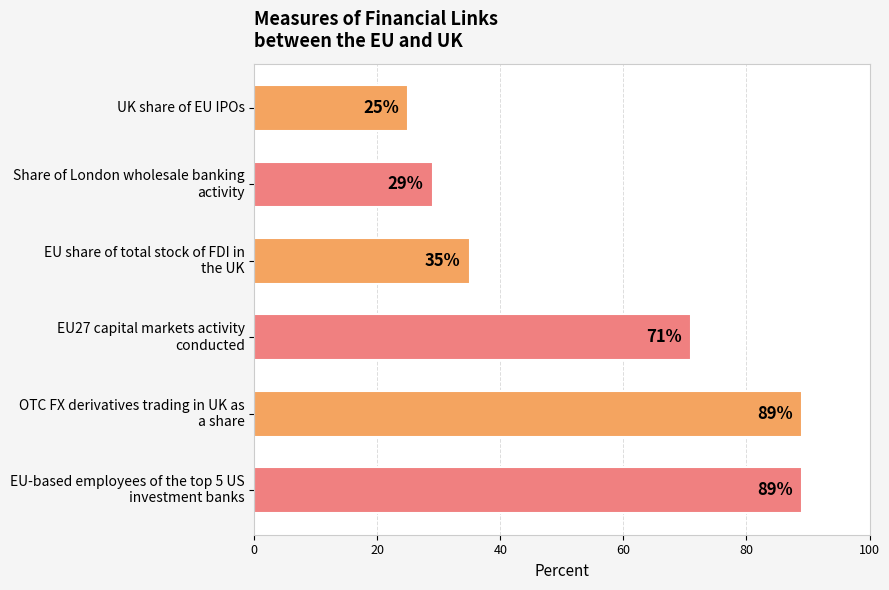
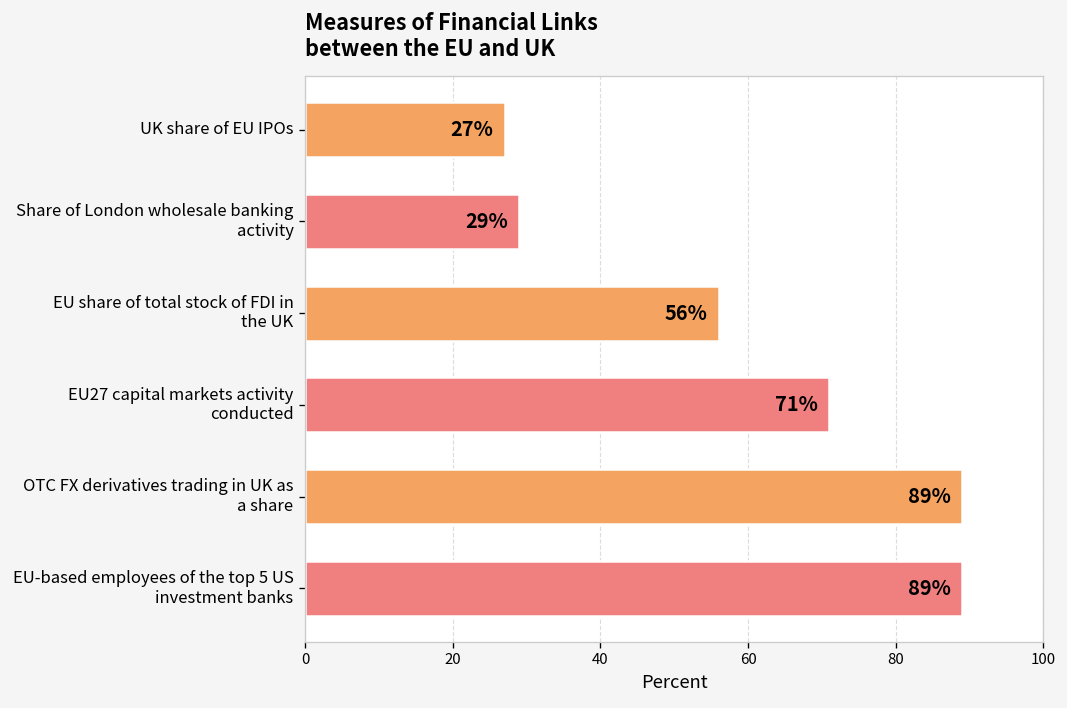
  {
-   "UK share of EU IPOs": "25%",
+   "UK share of EU IPOs": "27%",
    "Share of London wholesale banking activity": "29%",
-   "EU share of total stock of FDI in the UK": "35%",
+   "EU share of total stock of FDI in the UK": "56%",
    "EU27 capital markets activity conducted": "71%",
    "OTC FX derivatives trading in UK as a share": "89%",
    "EU-based employees of the top 5 US investment banks": "89%"
  }
